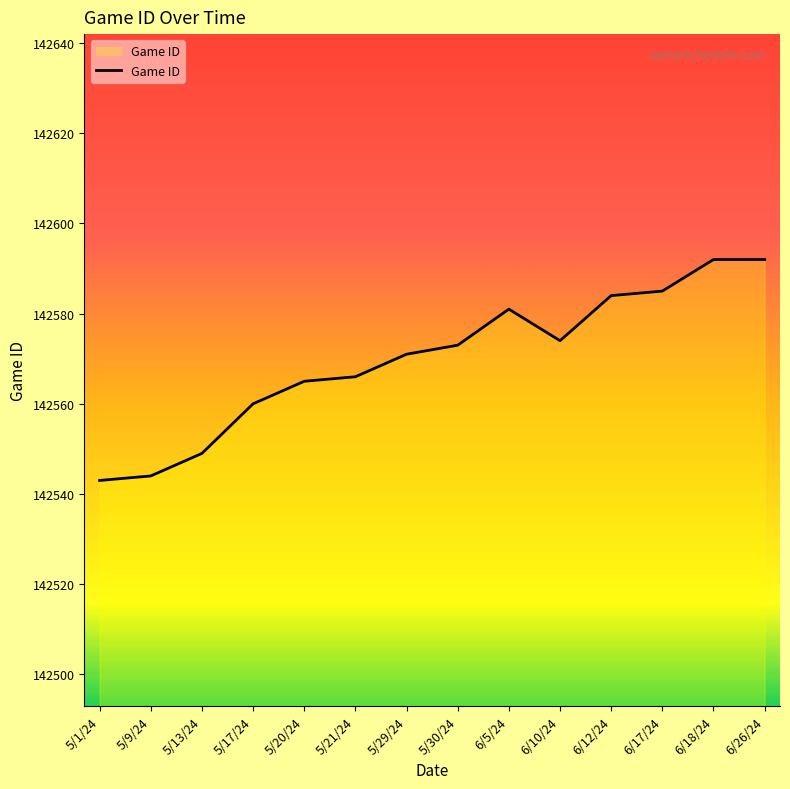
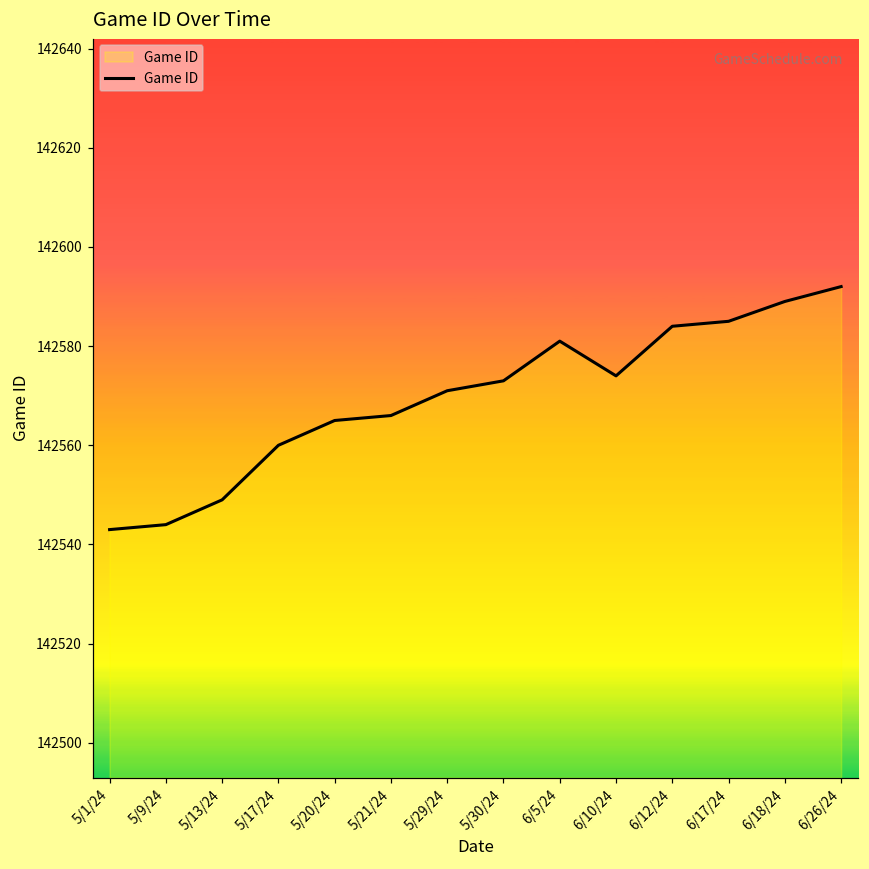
  {
    "5/1/24": 142543,
    "5/9/24": 142544,
    "5/13/24": 142549,
    "5/17/24": 142560,
    "5/20/24": 142565,
    "5/21/24": 142566,
    "5/29/24": 142571,
    "5/30/24": 142573,
    "6/5/24": 142581,
    "6/10/24": 142574,
    "6/12/24": 142584,
    "6/17/24": 142585,
-   "6/18/24": 142592,
+   "6/18/24": 142589,
    "6/26/24": 142592
  }
